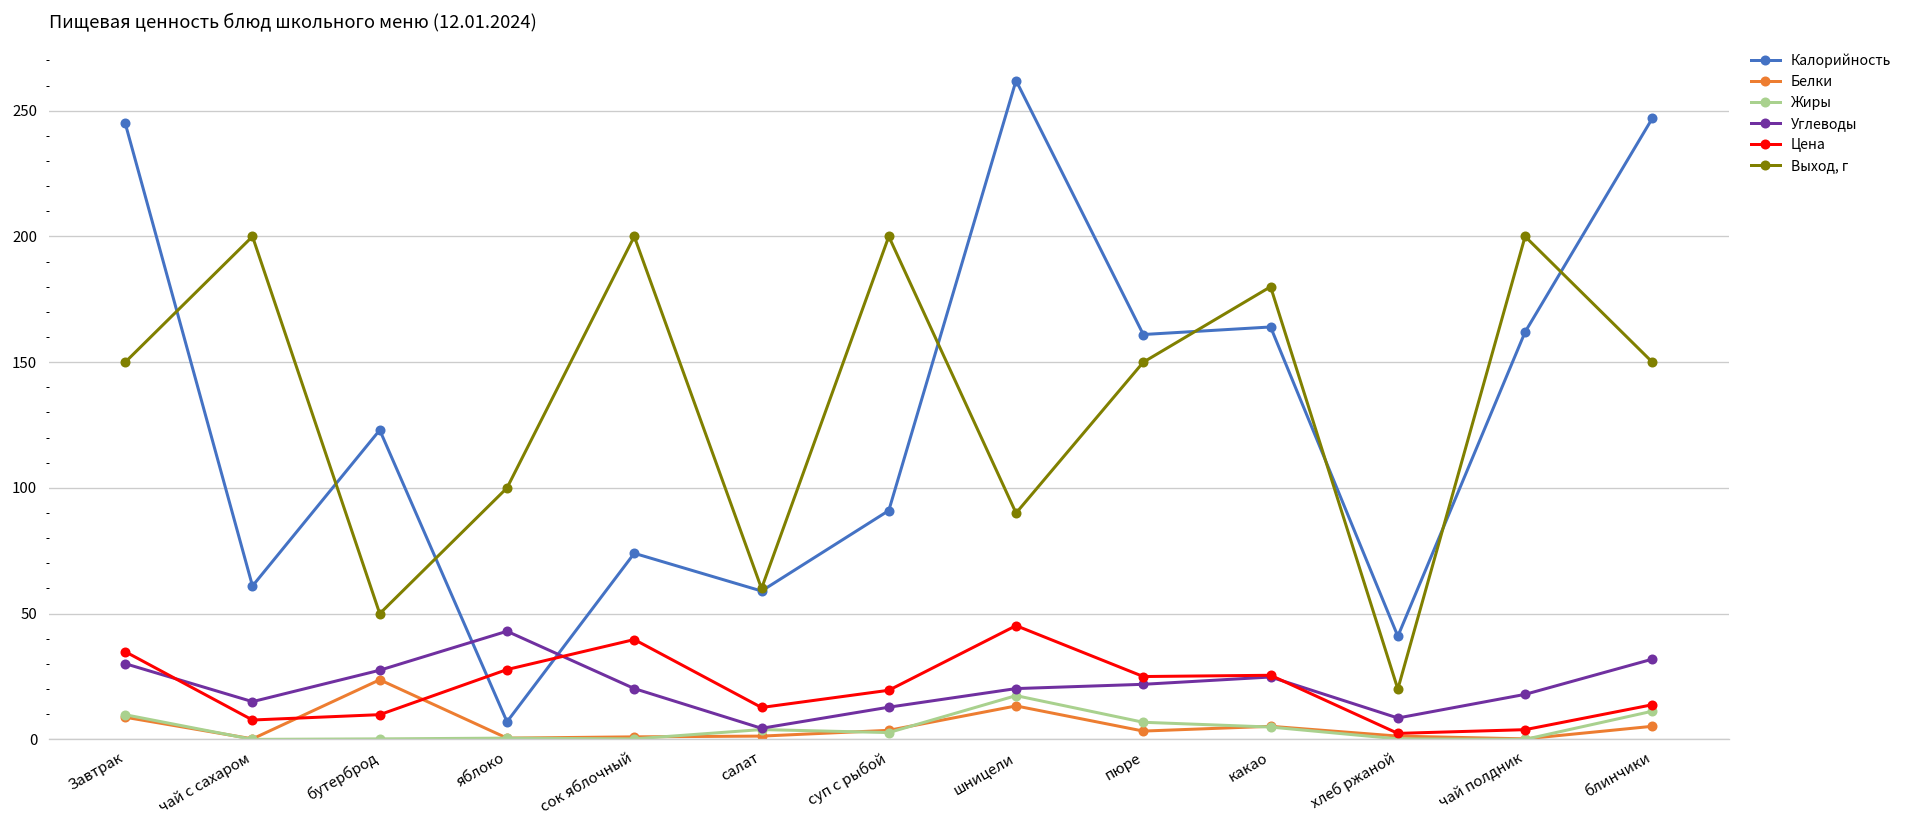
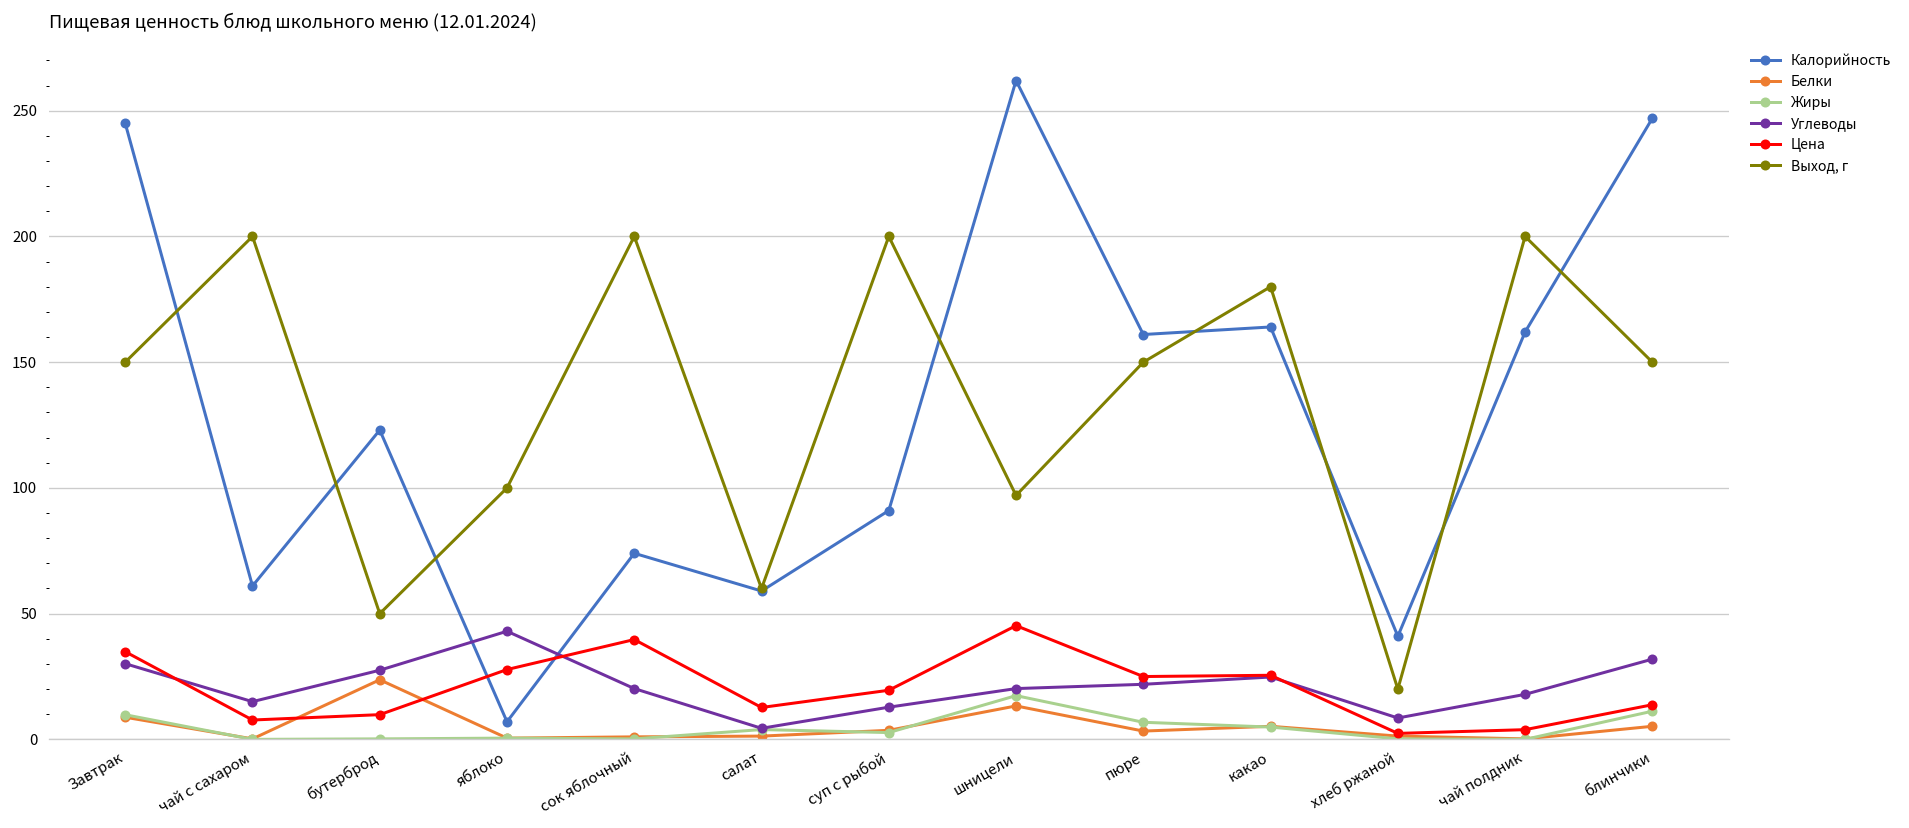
  {
    "Калорийность": {
      "Завтрак": 245,
      "чай с сахаром": 61,
      "бутерброд": 123,
      "яблоко": 7,
      "сок яблочный": 74,
      "суп с рыбой": 91,
      "шницели": 262,
      "пюре": 161,
      "какао": 164,
      "хлеб ржаной": 41,
      "чай полдник": 162,
      "блинчики": 247
    },
    "Белки": {
      "бутерброд": 24,
      "салат": 1,
      "шницели": 13,
      "пюре": 3,
      "блинчики": 5
    },
    "Жиры": {
      "бутерброд": 0,
      "шницели": 17,
      "пюре": 7,
      "блинчики": 11
    },
    "Углеводы": {
      "Завтрак": 30,
      "чай с сахаром": 15,
      "бутерброд": 28,
      "яблоко": 43,
      "сок яблочный": 20,
      "суп с рыбой": 13,
      "шницели": 20,
      "пюре": 22,
      "хлеб ржаной": 9,
      "чай полдник": 18,
      "блинчики": 32
    },
    "Цена": {
      "Завтрак": 35,
      "чай с сахаром": 8,
      "бутерброд": 10,
      "яблоко": 28,
      "сок яблочный": 40,
      "салат": 13,
      "суп с рыбой": 20,
      "шницели": 45,
      "пюре": 25,
      "чай полдник": 4,
      "блинчики": 14
    },
    "Выход, г": {
      "Завтрак": 150,
      "чай с сахаром": 200,
      "бутерброд": 50,
      "яблоко": 100,
      "сок яблочный": 200,
      "суп с рыбой": 200,
-     "шницели": 90,
+     "шницели": 97,
      "пюре": 150,
      "какао": 180,
      "хлеб ржаной": 20,
      "чай полдник": 200,
      "блинчики": 150
    }
  }
